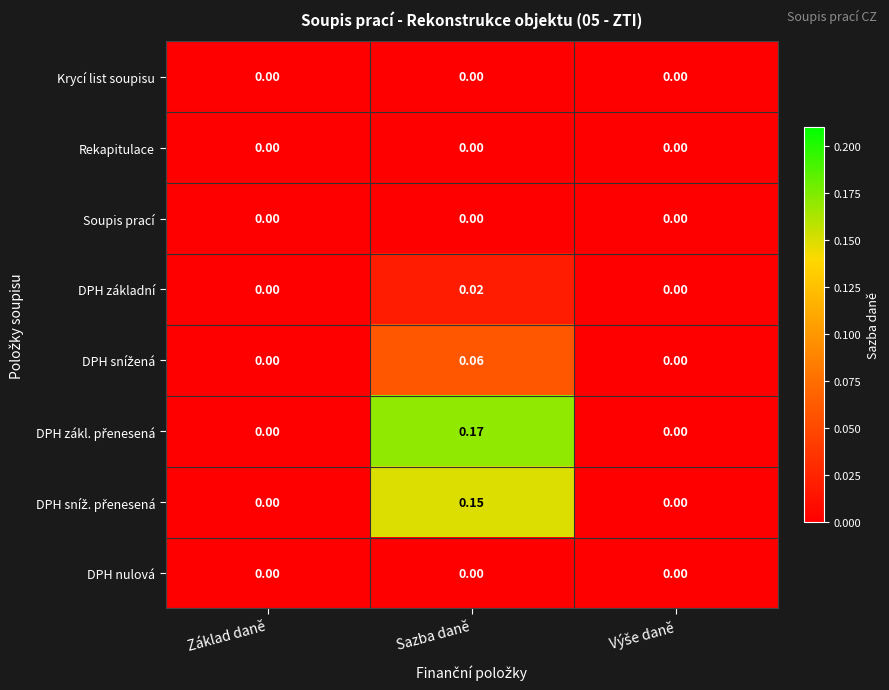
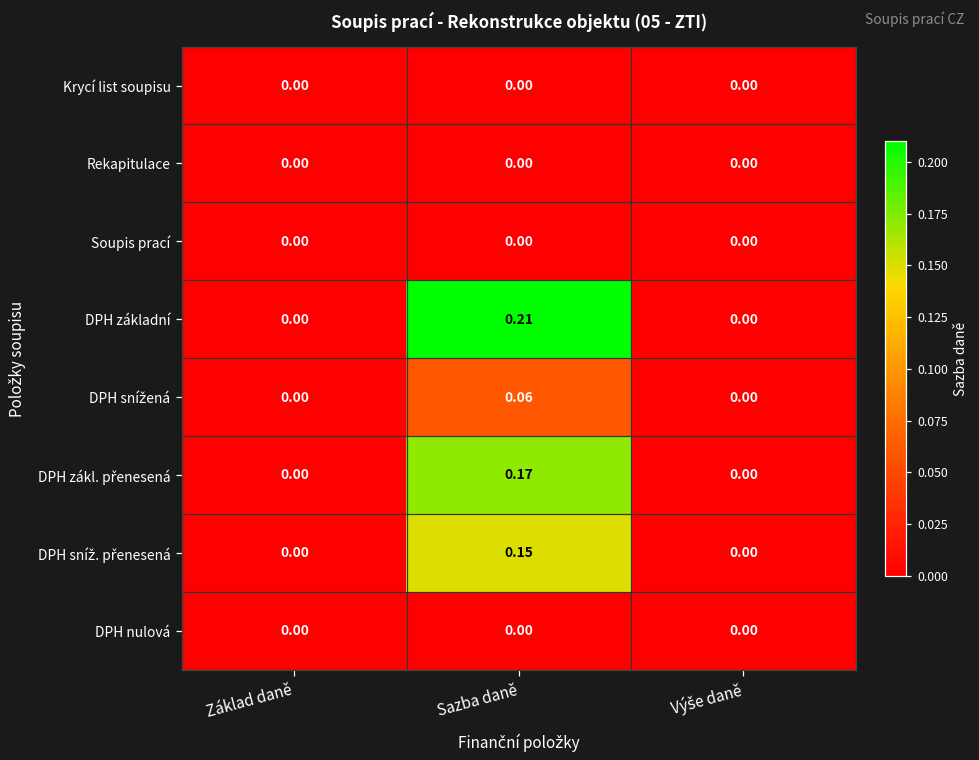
  {
    "Krycí list soupisu": {
      "Základ daně": 0.00,
      "Sazba daně": 0.00,
      "Výše daně": 0.00
    },
    "Rekapitulace": {
      "Základ daně": 0.00,
      "Sazba daně": 0.00,
      "Výše daně": 0.00
    },
    "Soupis prací": {
      "Základ daně": 0.00,
      "Sazba daně": 0.00,
      "Výše daně": 0.00
    },
    "DPH základní": {
      "Základ daně": 0.00,
-     "Sazba daně": 0.02,
+     "Sazba daně": 0.21,
      "Výše daně": 0.00
    },
    "DPH snížená": {
      "Základ daně": 0.00,
      "Sazba daně": 0.06,
      "Výše daně": 0.00
    },
    "DPH zákl. přenesená": {
      "Základ daně": 0.00,
      "Sazba daně": 0.17,
      "Výše daně": 0.00
    },
    "DPH sníž. přenesená": {
      "Základ daně": 0.00,
      "Sazba daně": 0.15,
      "Výše daně": 0.00
    },
    "DPH nulová": {
      "Základ daně": 0.00,
      "Sazba daně": 0.00,
      "Výše daně": 0.00
    }
  }
